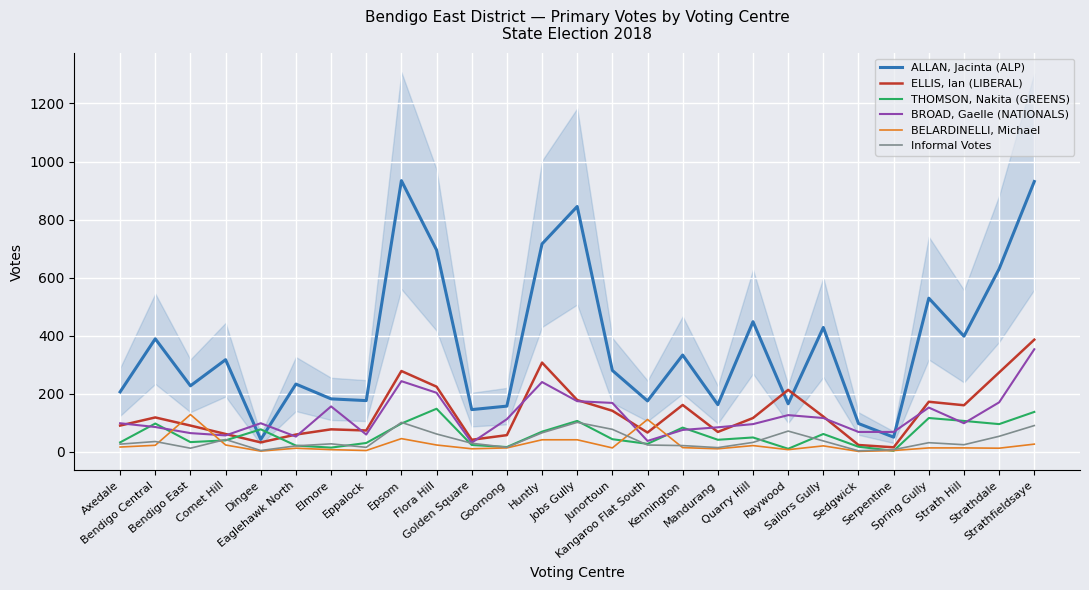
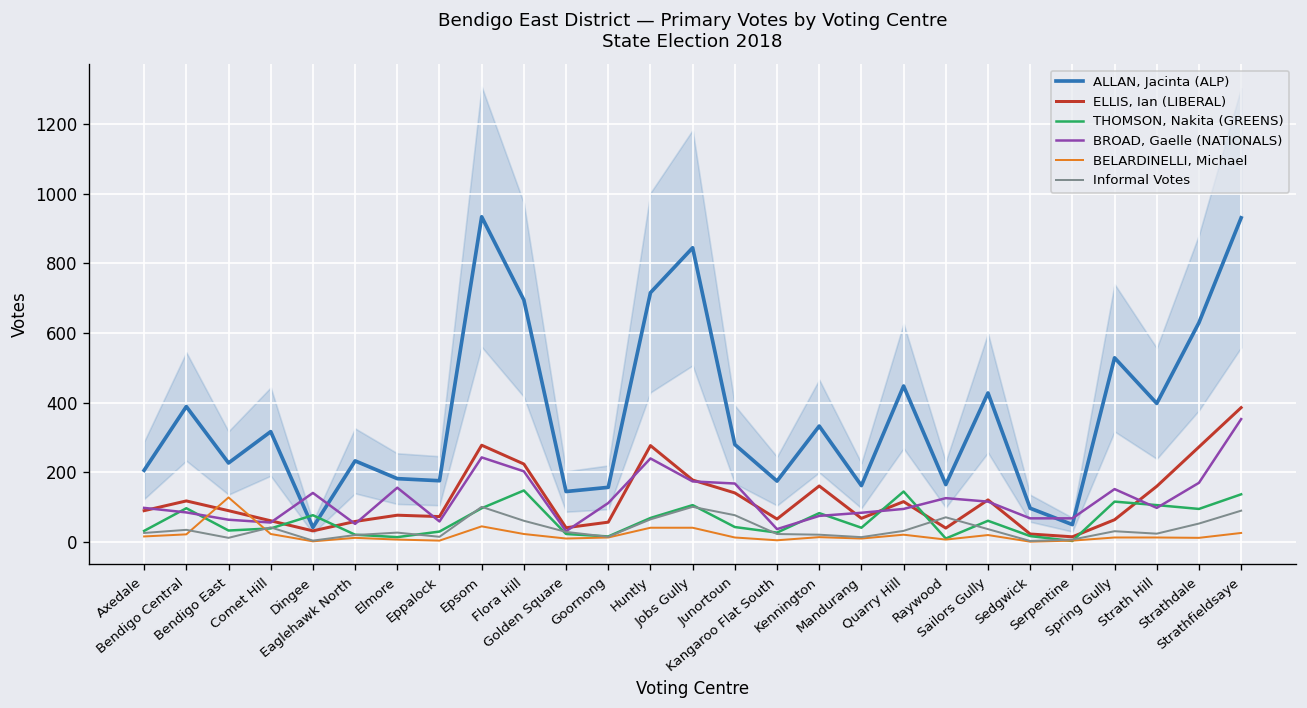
  {
    "ELLIS, Ian (LIBERAL)": {
      "Bendigo Central": 120,
      "Bendigo East": 90,
      "Dingee": 30,
      "Elmore": 80,
      "Eppalock": 70,
      "Epsom": 280,
      "Flora Hill": 220,
      "Golden Square": 40,
      "Goornong": 60,
-     "Huntly": 310,
+     "Huntly": 280,
      "Junortoun": 140,
      "Kangaroo Flat South": 70,
      "Kennington": 160,
      "Mandurang": 70,
      "Quarry Hill": 120,
-     "Raywood": 210,
-     "Spring Gully": 170,
+     "Raywood": 40,
+     "Spring Gully": 60,
      "Strath Hill": 160,
      "Strathdale": 270,
      "Strathfieldsaye": 390
    },
    "THOMSON, Nakita (GREENS)": {
      "Bendigo Central": 100,
      "Bendigo East": 30,
      "Dingee": 80,
      "Eppalock": 30,
      "Flora Hill": 150,
      "Junortoun": 40,
      "Mandurang": 40,
-     "Quarry Hill": 50,
+     "Quarry Hill": 150,
      "Sailors Gully": 60,
      "Spring Gully": 120,
      "Strathdale": 100,
      "Strathfieldsaye": 140
    },
    "BROAD, Gaelle (NATIONALS)": {
      "Bendigo Central": 90,
      "Bendigo East": 60,
-     "Dingee": 100,
+     "Dingee": 140,
      "Elmore": 160,
      "Eppalock": 60,
      "Epsom": 240,
      "Flora Hill": 200,
      "Goornong": 110,
      "Huntly": 240,
      "Junortoun": 170,
      "Kangaroo Flat South": 40,
      "Mandurang": 80,
      "Quarry Hill": 100,
      "Raywood": 130,
      "Sedgwick": 70,
      "Spring Gully": 150,
      "Strathdale": 170,
      "Strathfieldsaye": 350
    },
    "BELARDINELLI, Michael": {
      "Axedale": 20,
      "Bendigo Central": 20,
      "Bendigo East": 130,
      "Comet Hill": 20,
      "Eppalock": 0,
      "Epsom": 50,
      "Flora Hill": 20,
      "Golden Square": 10,
      "Huntly": 40,
      "Jobs Gully": 40,
      "Junortoun": 10,
-     "Kangaroo Flat South": 110,
+     "Kangaroo Flat South": 10,
      "Quarry Hill": 20,
      "Sailors Gully": 20,
      "Spring Gully": 10,
      "Strath Hill": 10,
      "Strathdale": 10,
      "Strathfieldsaye": 30
    },
    "Informal Votes": {
      "Bendigo Central": 40,
      "Bendigo East": 10,
      "Elmore": 30,
      "Eppalock": 20,
      "Flora Hill": 60,
      "Junortoun": 80,
      "Quarry Hill": 30,
      "Raywood": 70,
      "Sailors Gully": 40,
      "Spring Gully": 30,
      "Strath Hill": 20,
      "Strathdale": 50,
      "Strathfieldsaye": 90
    }
  }
